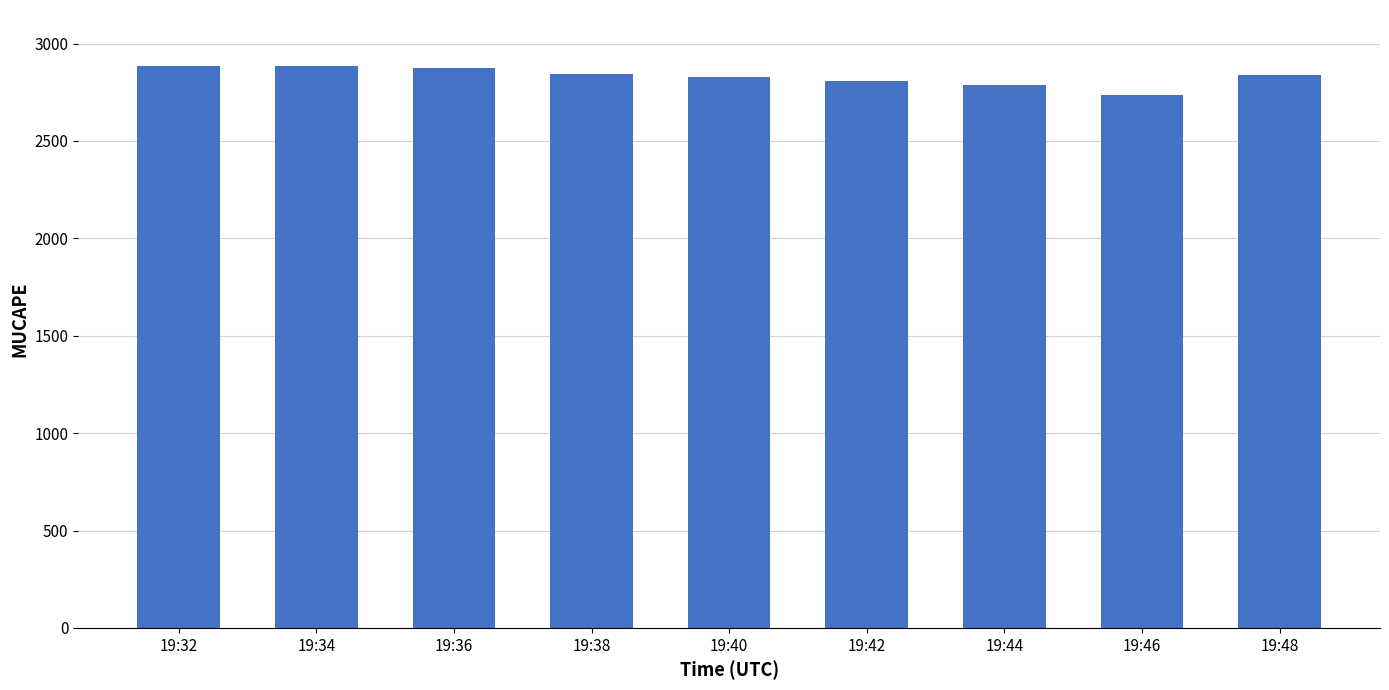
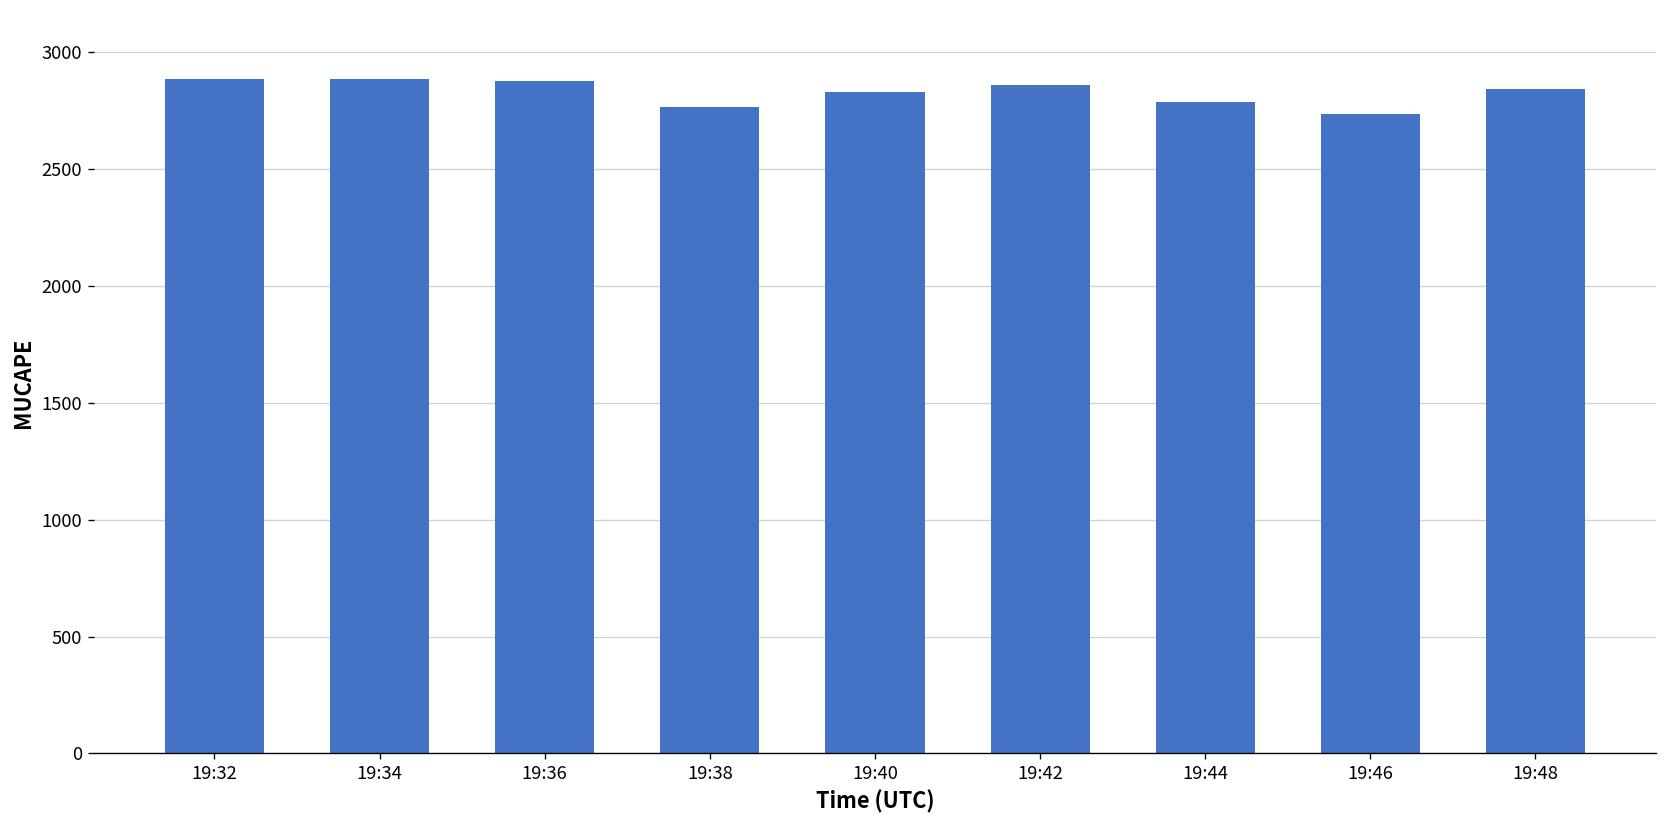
  {
    "19:32": 2880,
    "19:34": 2880,
    "19:36": 2880,
-   "19:38": 2840,
+   "19:38": 2770,
    "19:40": 2830,
-   "19:42": 2810,
+   "19:42": 2860,
    "19:44": 2790,
    "19:46": 2730,
    "19:48": 2840
  }
